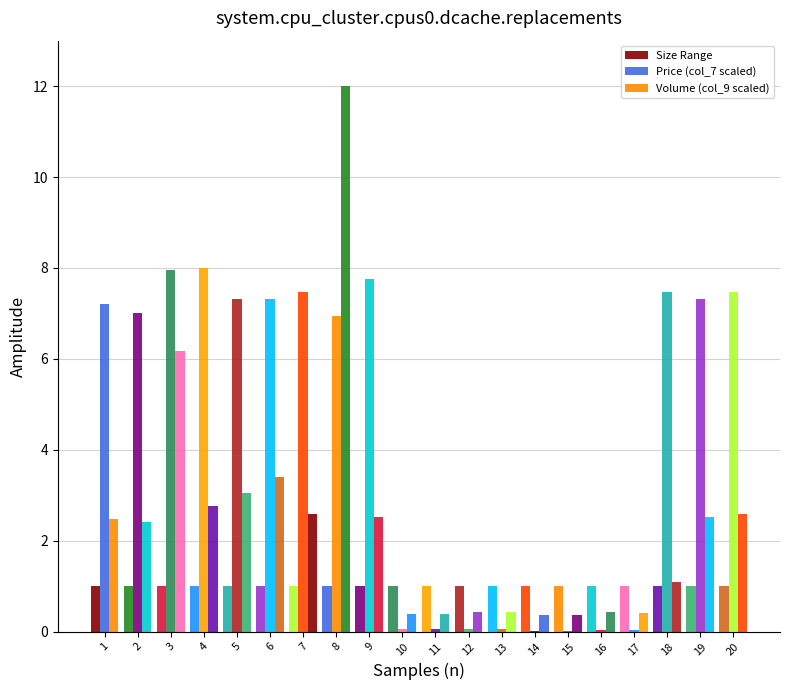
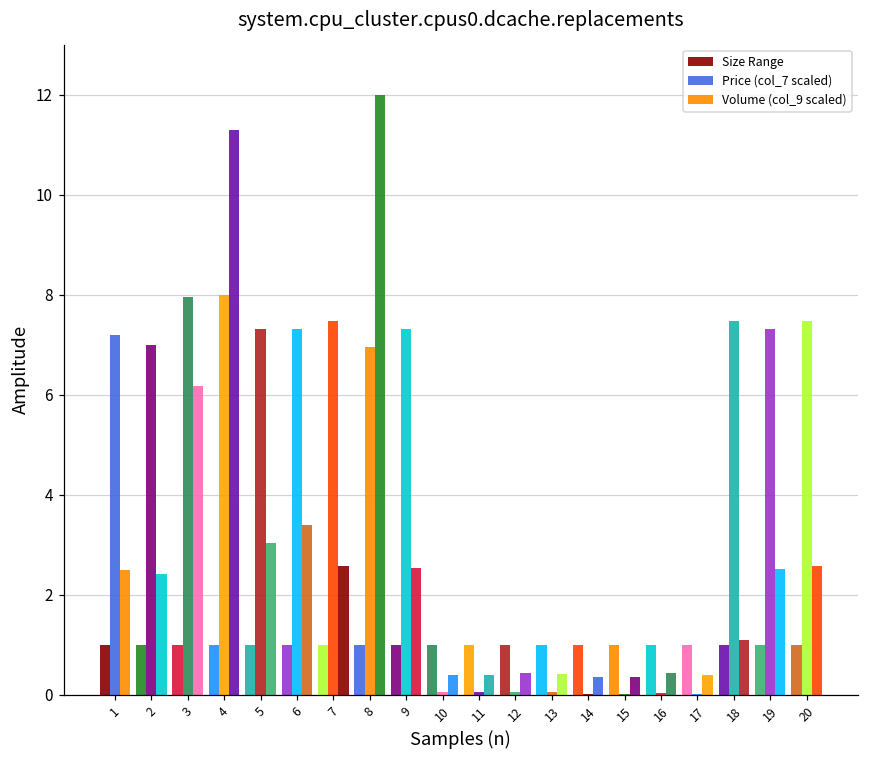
  {
    "Size Range": {
      "1": 1.0,
      "2": 1.0,
      "3": 1.0,
      "4": 1.0,
      "5": 1.0,
      "6": 1.0,
      "7": 1.0,
      "8": 1.0,
      "9": 1.0,
      "10": 1.0,
      "11": 1.0,
      "12": 1.0,
      "13": 1.0,
      "14": 1.0,
      "15": 1.0,
      "16": 1.0,
      "17": 1.0,
      "18": 1.0,
      "19": 1.0,
      "20": 1.0
    },
    "Price (col_7 scaled)": {
      "1": 7.2,
      "2": 7.0,
      "3": 7.9,
      "4": 8.0,
      "5": 7.3,
      "6": 7.3,
      "7": 7.5,
      "8": 6.9,
-     "9": 7.8,
+     "9": 7.3,
      "12": 0.1,
      "13": 0.1,
      "18": 7.5,
      "19": 7.3,
      "20": 7.5
    },
    "Volume (col_9 scaled)": {
      "1": 2.5,
      "2": 2.4,
      "3": 6.2,
-     "4": 2.8,
+     "4": 11.3,
      "5": 3.0,
      "6": 3.4,
      "7": 2.6,
      "8": 12.0,
      "9": 2.5,
      "10": 0.4,
      "11": 0.4,
      "12": 0.4,
      "13": 0.4,
      "14": 0.4,
      "15": 0.4,
      "16": 0.4,
      "17": 0.4,
      "18": 1.1,
      "19": 2.5,
      "20": 2.6
    }
  }
